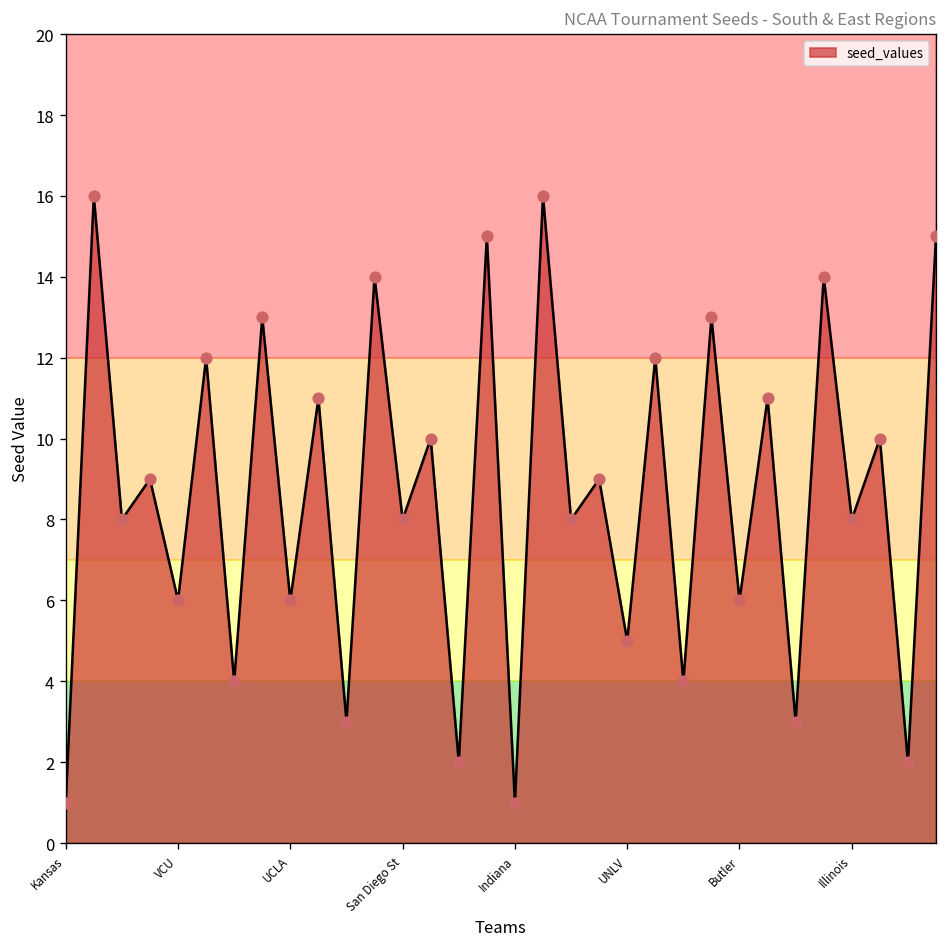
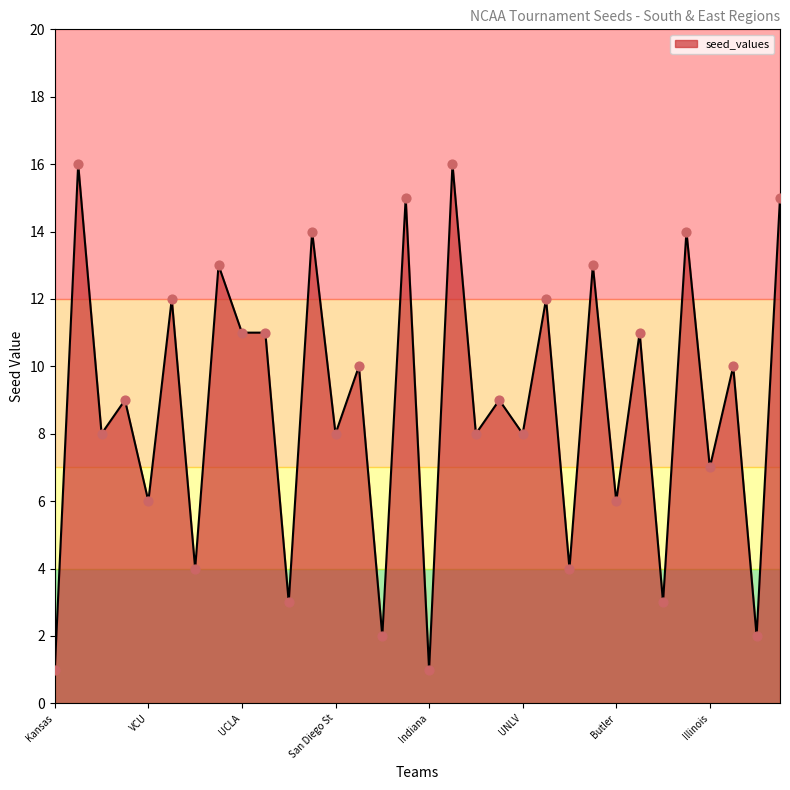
  {
    "Kansas": 1,
    "VCU": 6,
-   "UCLA": 6,
+   "UCLA": 11,
    "San Diego St": 8,
    "Indiana": 1,
-   "UNLV": 5,
+   "UNLV": 8,
    "Butler": 6,
-   "Illinois": 8
+   "Illinois": 7
  }
